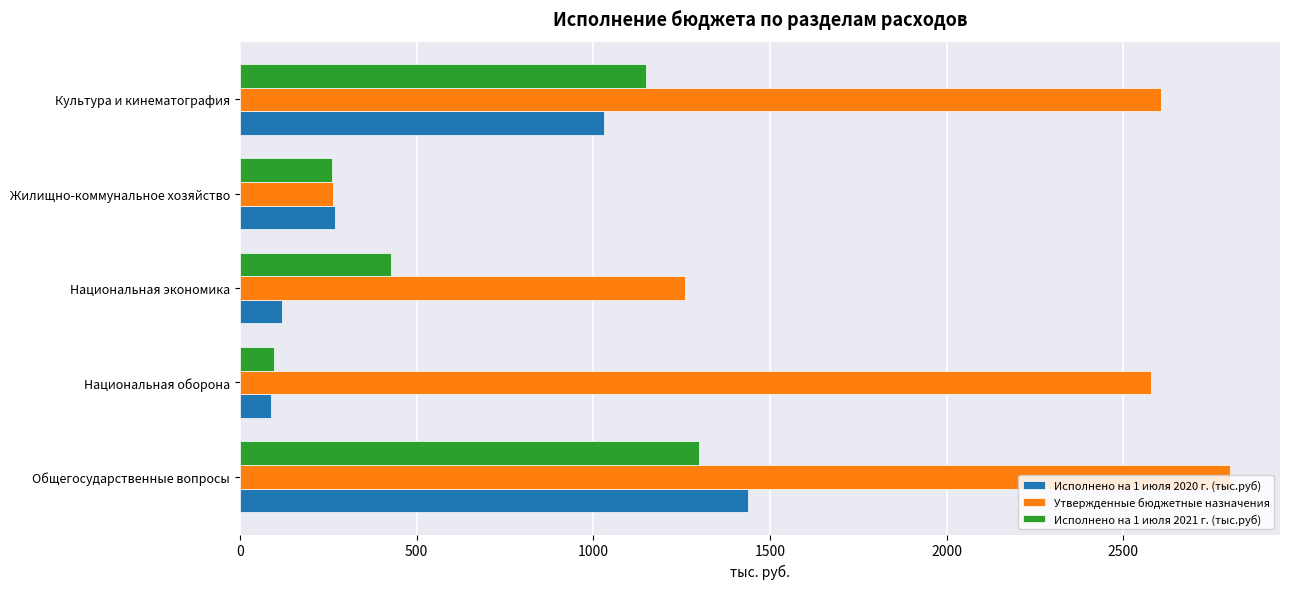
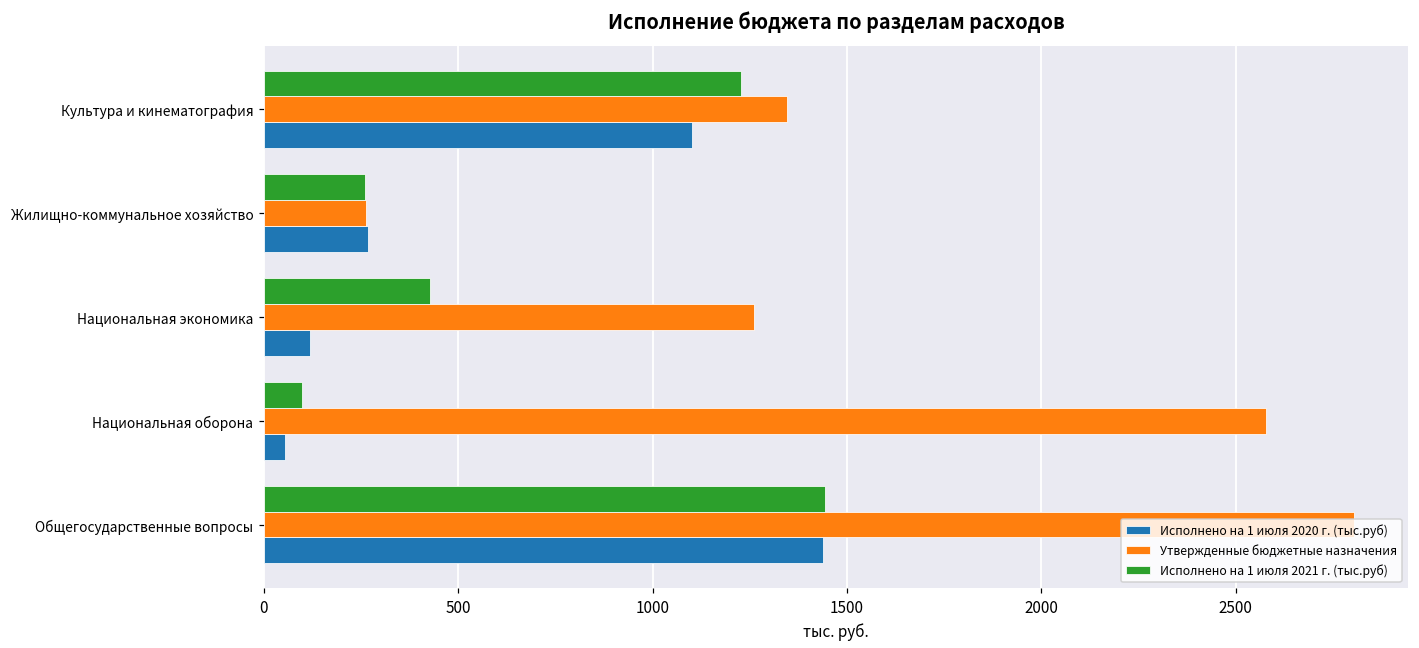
  {
    "Исполнено на 1 июля 2020 г. (тыс.руб)": {
-     "Культура и кинематография": 1030,
+     "Культура и кинематография": 1100,
      "Жилищно-коммунальное хозяйство": 270,
      "Национальная экономика": 120,
-     "Национальная оборона": 90,
+     "Национальная оборона": 50,
      "Общегосударственные вопросы": 1440
    },
    "Утвержденные бюджетные назначения": {
-     "Культура и кинематография": 2610,
+     "Культура и кинематография": 1350,
      "Жилищно-коммунальное хозяйство": 260,
      "Национальная экономика": 1260,
      "Национальная оборона": 2580
    },
    "Исполнено на 1 июля 2021 г. (тыс.руб)": {
-     "Культура и кинематография": 1150,
+     "Культура и кинематография": 1230,
      "Жилищно-коммунальное хозяйство": 260,
      "Национальная экономика": 430,
      "Национальная оборона": 100,
-     "Общегосударственные вопросы": 1300
+     "Общегосударственные вопросы": 1440
    }
  }
